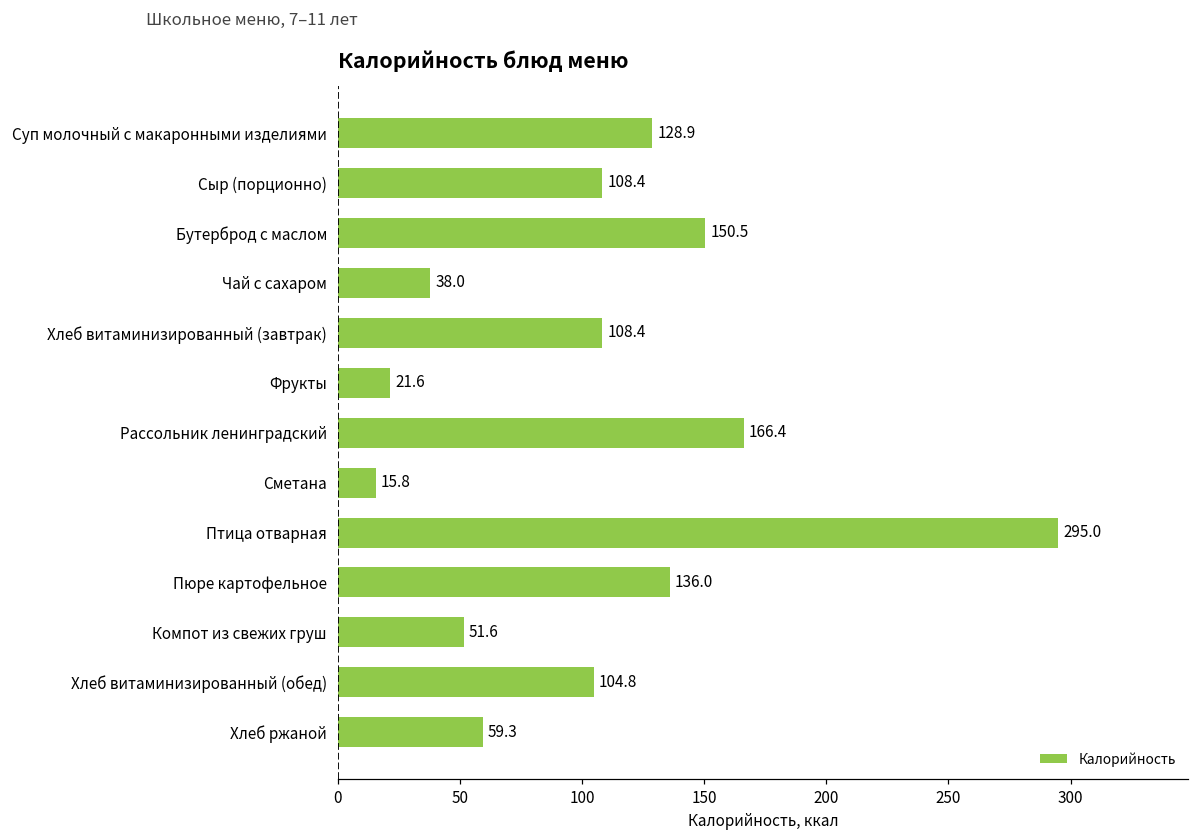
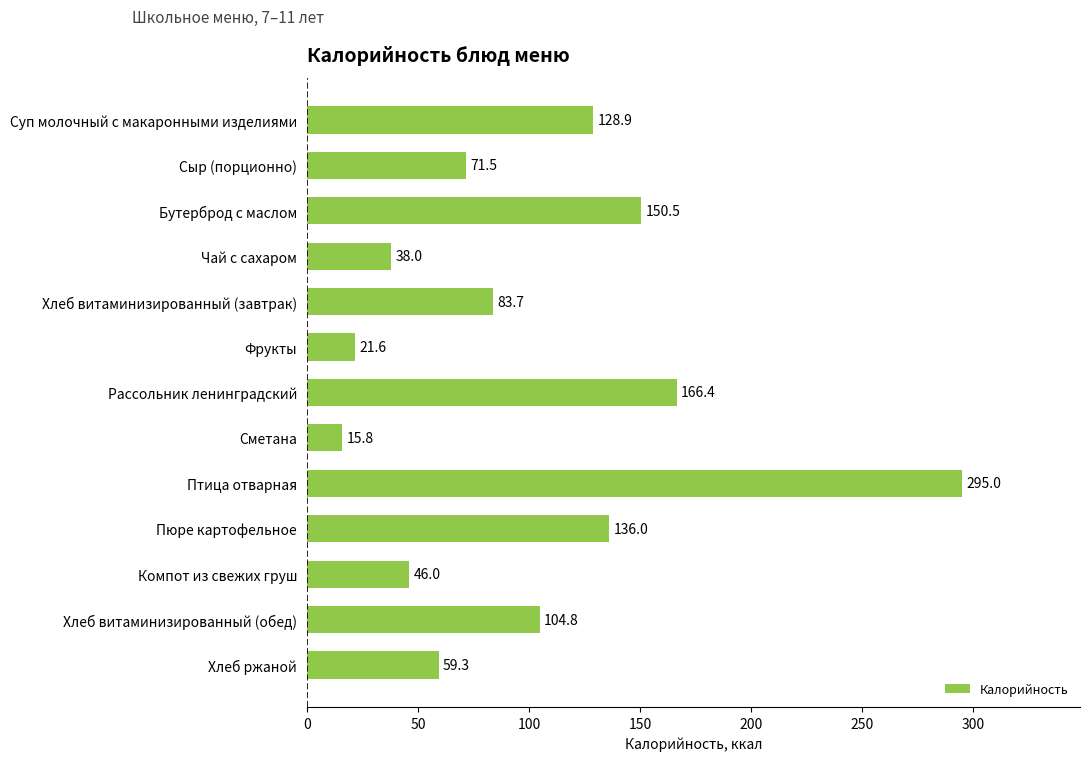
  {
    "Суп молочный с макаронными изделиями": 128.9,
-   "Сыр (порционно)": 108.4,
+   "Сыр (порционно)": 71.5,
    "Бутерброд с маслом": 150.5,
    "Чай с сахаром": 38.0,
-   "Хлеб витаминизированный (завтрак)": 108.4,
+   "Хлеб витаминизированный (завтрак)": 83.7,
    "Фрукты": 21.6,
    "Рассольник ленинградский": 166.4,
    "Сметана": 15.8,
    "Птица отварная": 295.0,
    "Пюре картофельное": 136.0,
-   "Компот из свежих груш": 51.6,
+   "Компот из свежих груш": 46.0,
    "Хлеб витаминизированный (обед)": 104.8,
    "Хлеб ржаной": 59.3
  }
